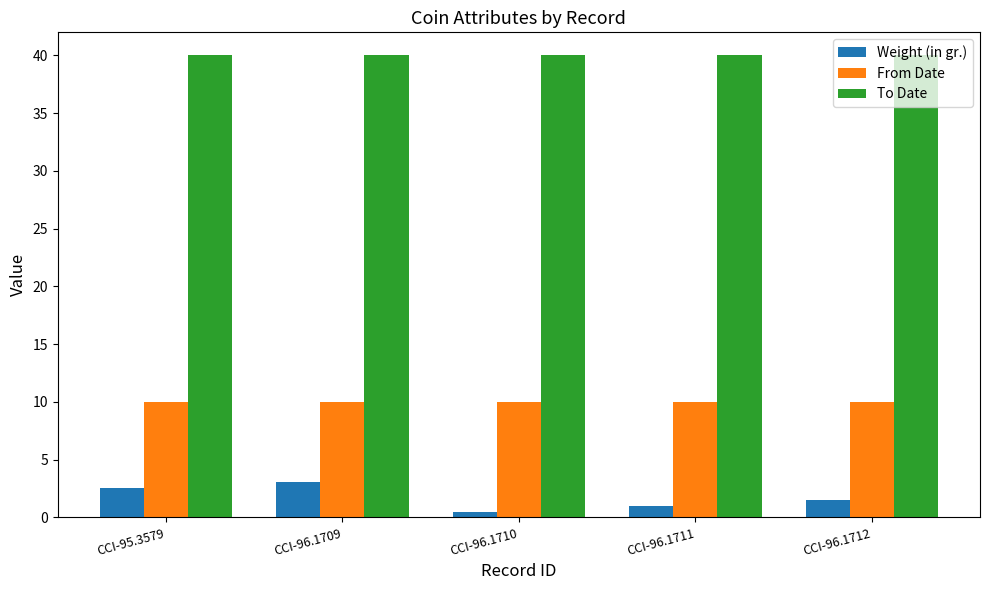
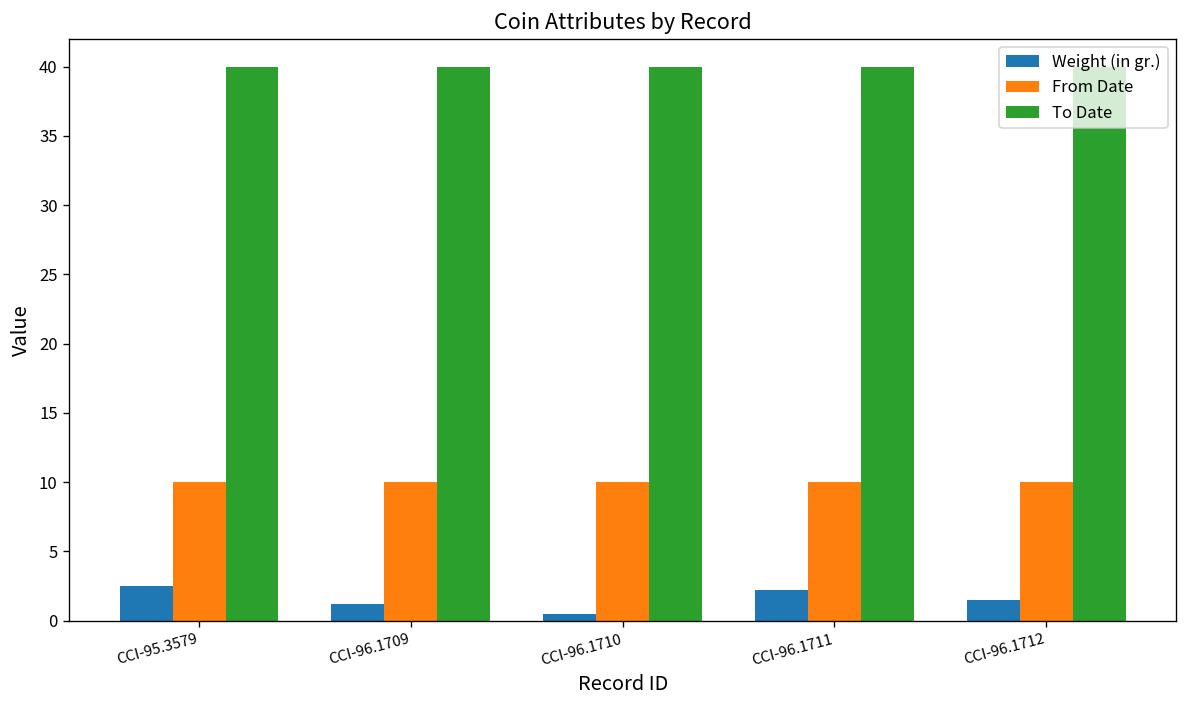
  {
    "Weight (in gr.)": {
      "CCI-95.3579": 2.5,
-     "CCI-96.1709": 3.1,
+     "CCI-96.1709": 1.2,
      "CCI-96.1710": 0.5,
-     "CCI-96.1711": 1.0,
+     "CCI-96.1711": 2.3,
      "CCI-96.1712": 1.5
    },
    "From Date": {
      "CCI-95.3579": 10.0,
      "CCI-96.1709": 10.0,
      "CCI-96.1710": 10.0,
      "CCI-96.1711": 10.0,
      "CCI-96.1712": 10.0
    },
    "To Date": {
      "CCI-95.3579": 40.0,
      "CCI-96.1709": 40.0,
      "CCI-96.1710": 40.0,
      "CCI-96.1711": 40.0
    }
  }
